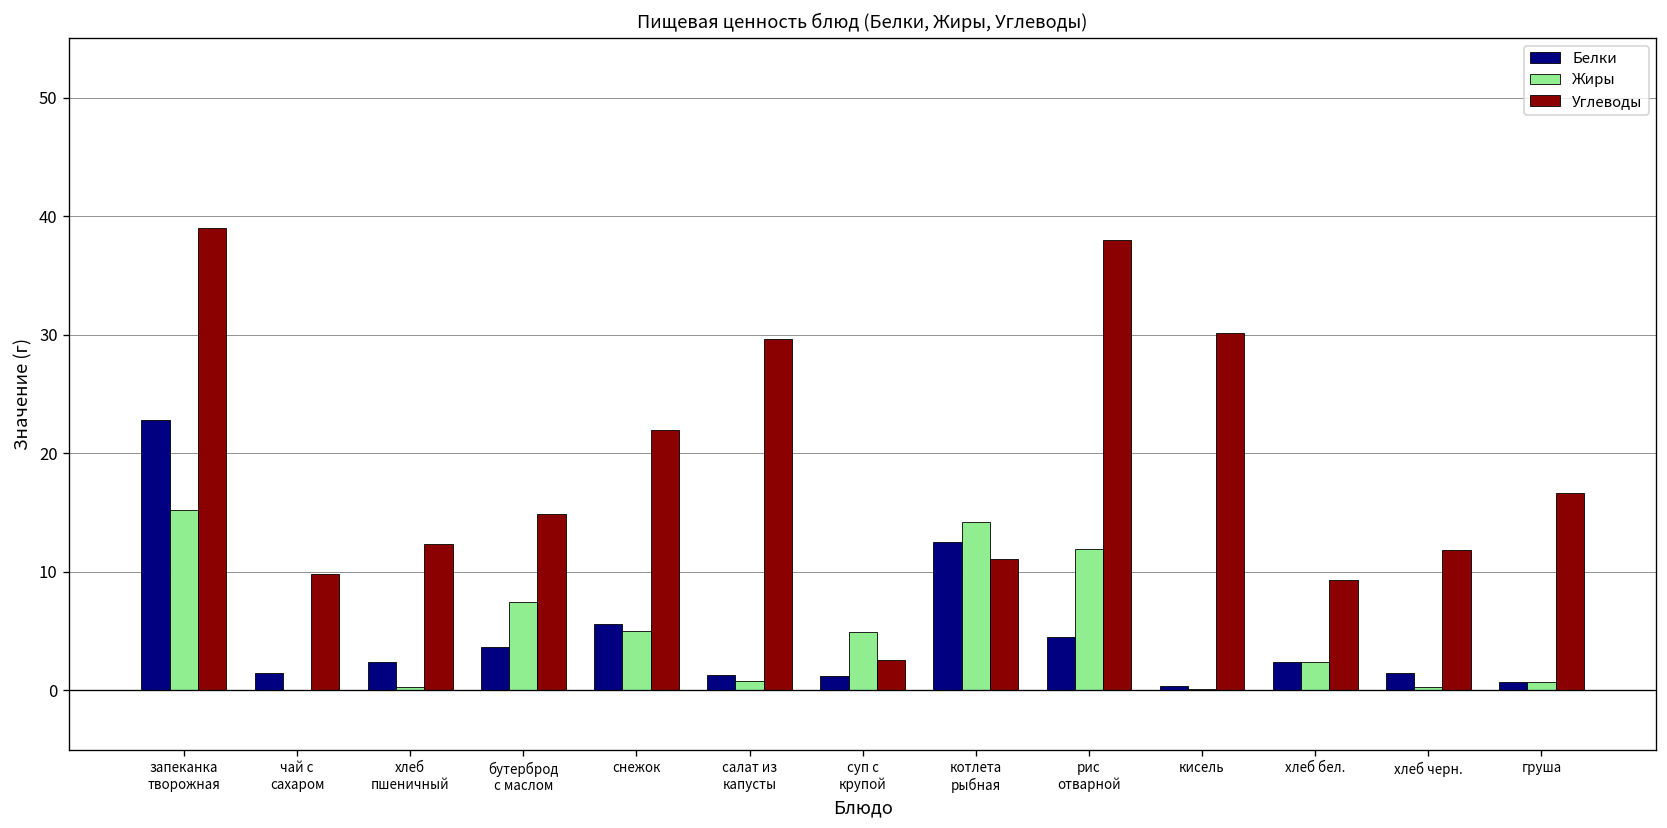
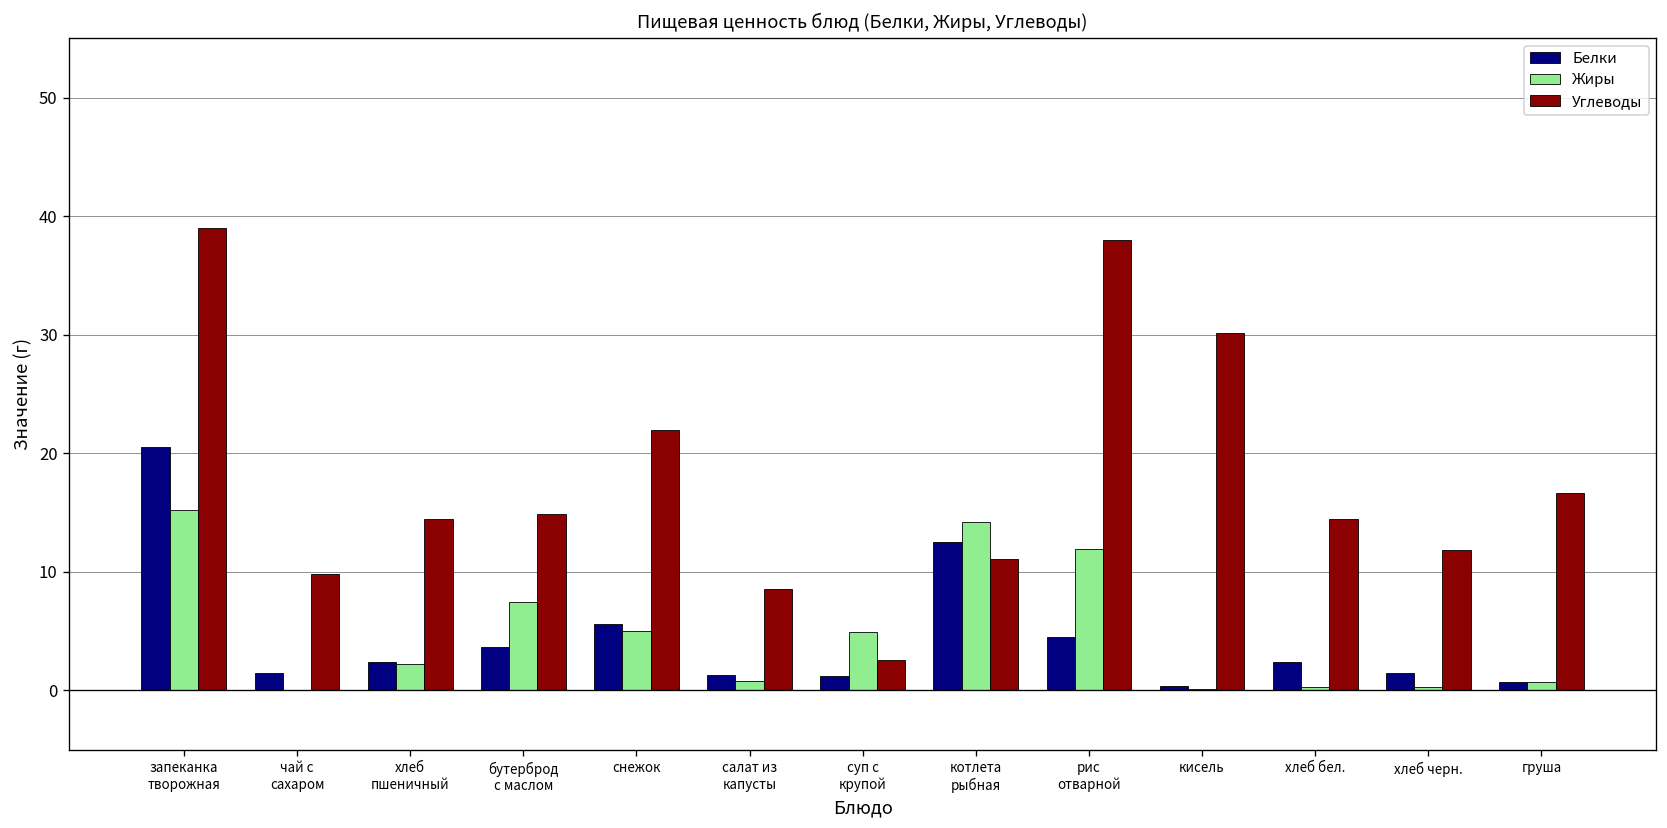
  {
    "Белки": {
-     "запеканка творожная": 23,
+     "запеканка творожная": 21,
      "чай с сахаром": 1,
      "хлеб пшеничный": 2,
      "бутерброд с маслом": 4,
      "снежок": 6,
      "салат из капусты": 1,
      "суп с крупой": 1,
      "котлета рыбная": 13,
      "рис отварной": 5,
      "кисель": 0,
      "хлеб бел.": 2,
      "хлеб черн.": 2,
      "груша": 1
    },
    "Жиры": {
      "запеканка творожная": 15,
      "чай с сахаром": 0,
-     "хлеб пшеничный": 0,
+     "хлеб пшеничный": 2,
      "бутерброд с маслом": 7,
      "снежок": 5,
      "салат из капусты": 1,
      "суп с крупой": 5,
      "котлета рыбная": 14,
      "рис отварной": 12,
-     "хлеб бел.": 2,
+     "хлеб бел.": 0,
      "хлеб черн.": 0,
      "груша": 1
    },
    "Углеводы": {
      "запеканка творожная": 39,
      "чай с сахаром": 10,
-     "хлеб пшеничный": 12,
+     "хлеб пшеничный": 14,
      "бутерброд с маслом": 15,
      "снежок": 22,
-     "салат из капусты": 30,
+     "салат из капусты": 9,
      "суп с крупой": 3,
      "котлета рыбная": 11,
      "рис отварной": 38,
      "кисель": 30,
-     "хлеб бел.": 9,
+     "хлеб бел.": 14,
      "хлеб черн.": 12,
      "груша": 17
    }
  }
